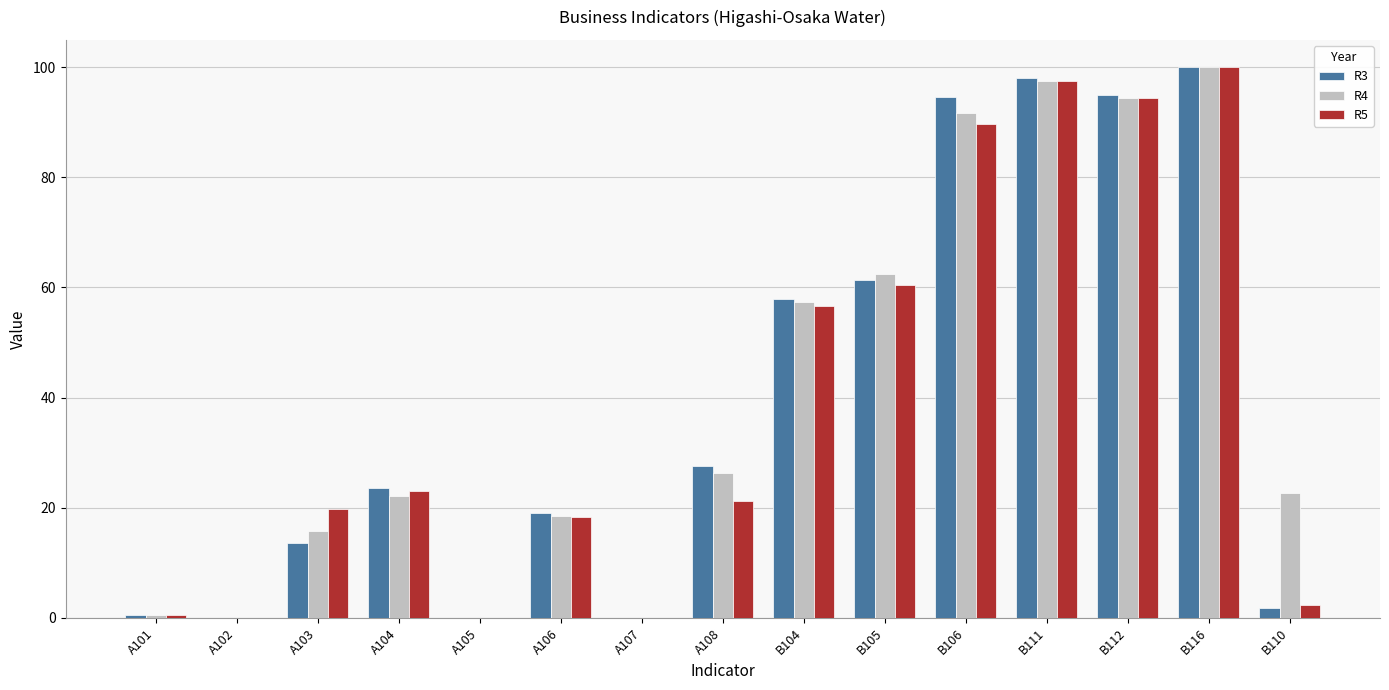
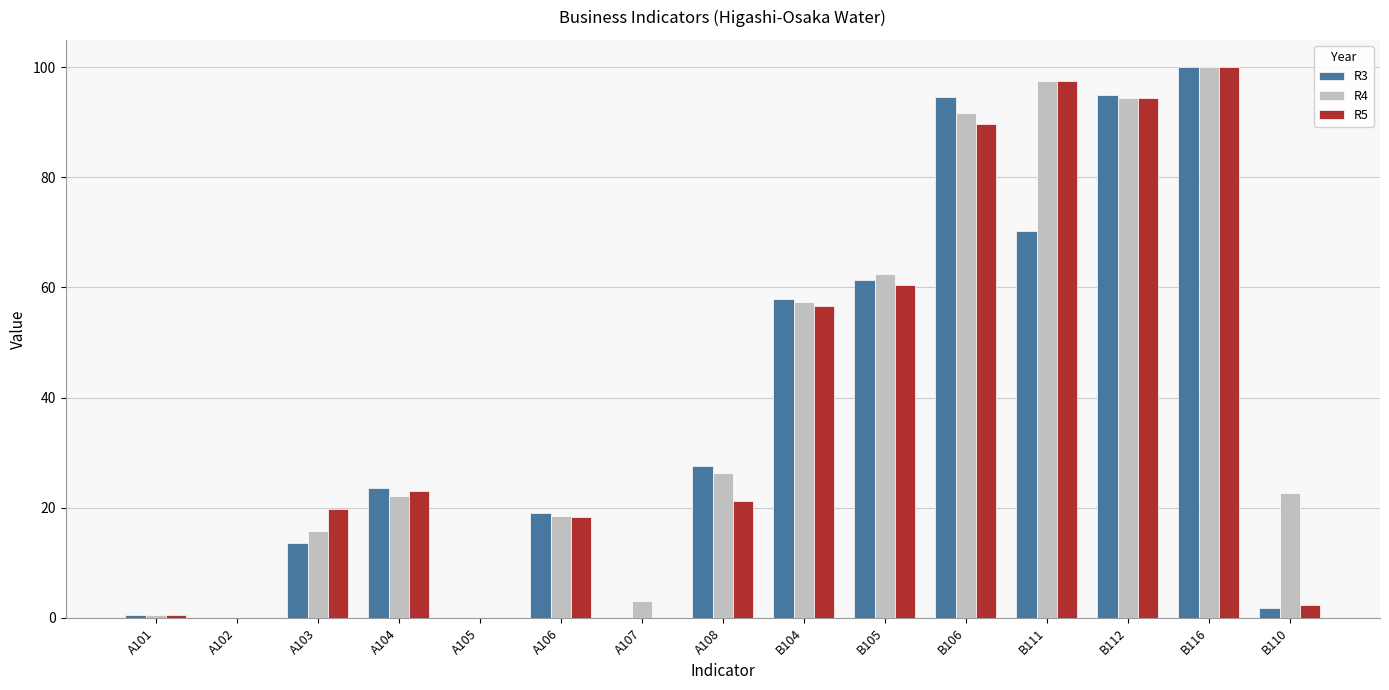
  {
    "R3": {
      "A101": 1,
      "A102": 0,
      "A103": 14,
      "A104": 24,
      "A105": 0,
      "A106": 19,
      "A107": 0,
      "A108": 28,
      "B104": 58,
      "B105": 61,
      "B106": 95,
-     "B111": 98,
+     "B111": 70,
      "B112": 95,
      "B116": 100,
      "B110": 2
    },
    "R4": {
      "A101": 1,
      "A102": 0,
      "A103": 16,
      "A104": 22,
      "A105": 0,
      "A106": 18,
-     "A107": 0,
+     "A107": 3,
      "A108": 26,
      "B104": 57,
      "B105": 62,
      "B106": 92,
      "B111": 97,
      "B112": 94,
      "B116": 100,
      "B110": 23
    },
    "R5": {
      "A101": 1,
      "A102": 0,
      "A103": 20,
      "A104": 23,
      "A105": 0,
      "A106": 18,
      "A107": 0,
      "A108": 21,
      "B104": 57,
      "B105": 61,
      "B106": 90,
      "B111": 97,
      "B112": 94,
      "B116": 100,
      "B110": 2
    }
  }
